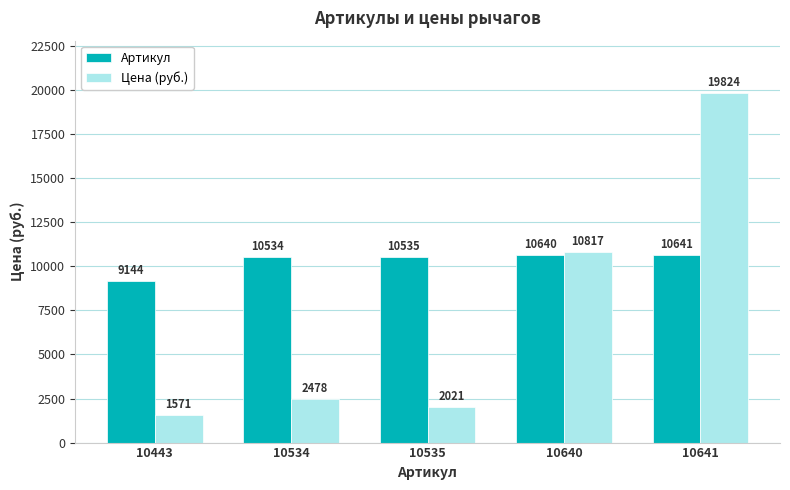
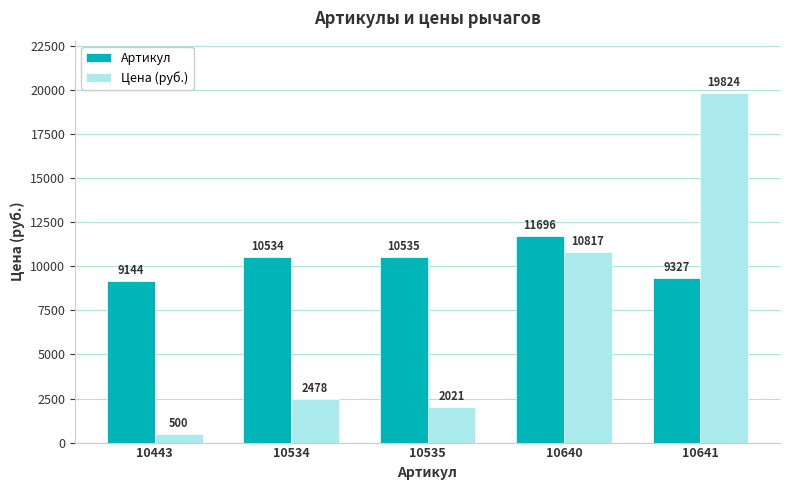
  {
    "Артикул": {
      "10443": 9144,
      "10534": 10534,
      "10535": 10535,
-     "10640": 10640,
-     "10641": 10641
+     "10640": 11696,
+     "10641": 9327
    },
    "Цена (руб.)": {
-     "10443": 1571,
+     "10443": 500,
      "10534": 2478,
      "10535": 2021,
      "10640": 10817,
      "10641": 19824
    }
  }
